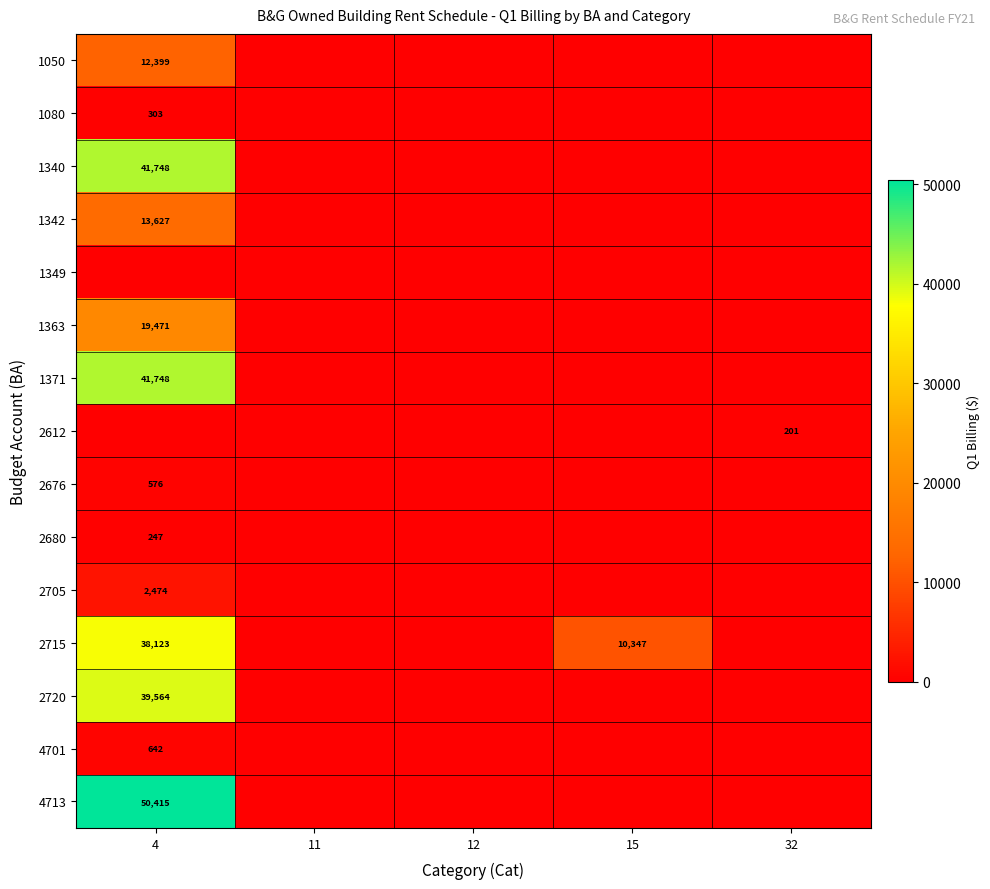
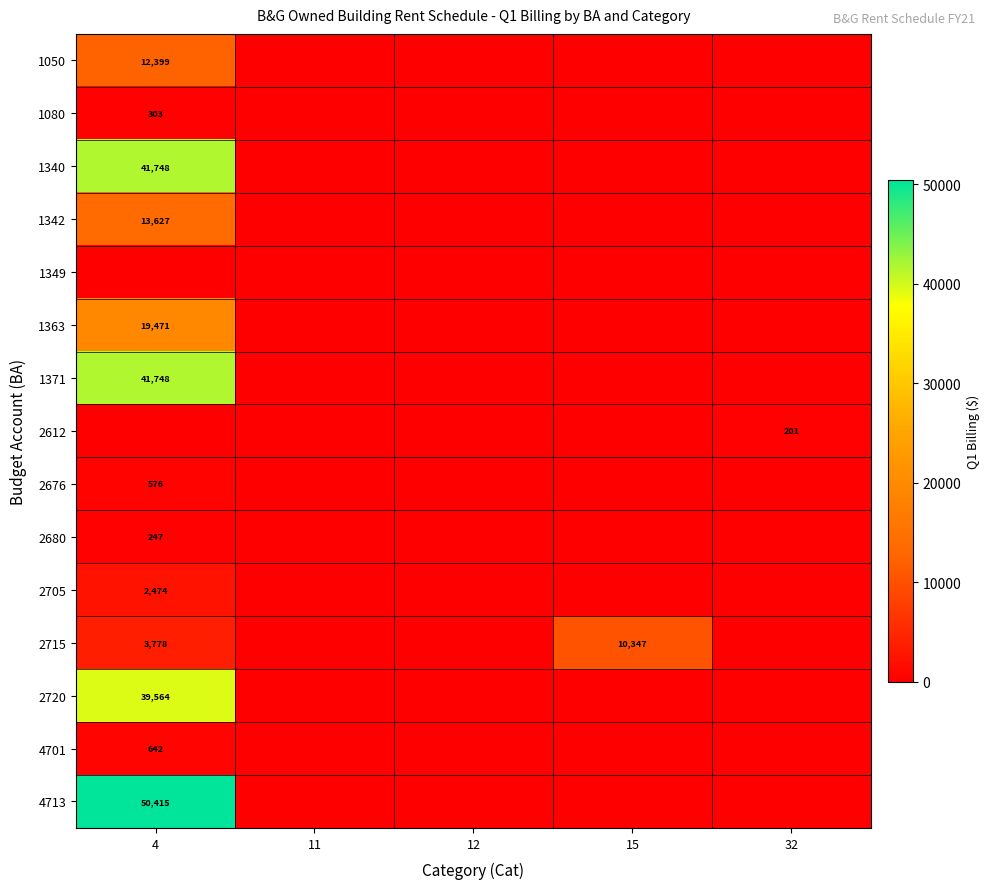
  {
    "1050": {
      "4": "12,399"
    },
    "1080": {
      "4": "303"
    },
    "1340": {
      "4": "41,748"
    },
    "1342": {
      "4": "13,627"
    },
    "1363": {
      "4": "19,471"
    },
    "1371": {
      "4": "41,748"
    },
    "2612": {
      "32": "201"
    },
    "2676": {
      "4": "576"
    },
    "2680": {
      "4": "247"
    },
    "2705": {
      "4": "2,474"
    },
    "2715": {
-     "4": "38,123",
+     "4": "3,778",
      "15": "10,347"
    },
    "2720": {
      "4": "39,564"
    },
    "4701": {
      "4": "642"
    },
    "4713": {
      "4": "50,415"
    }
  }
